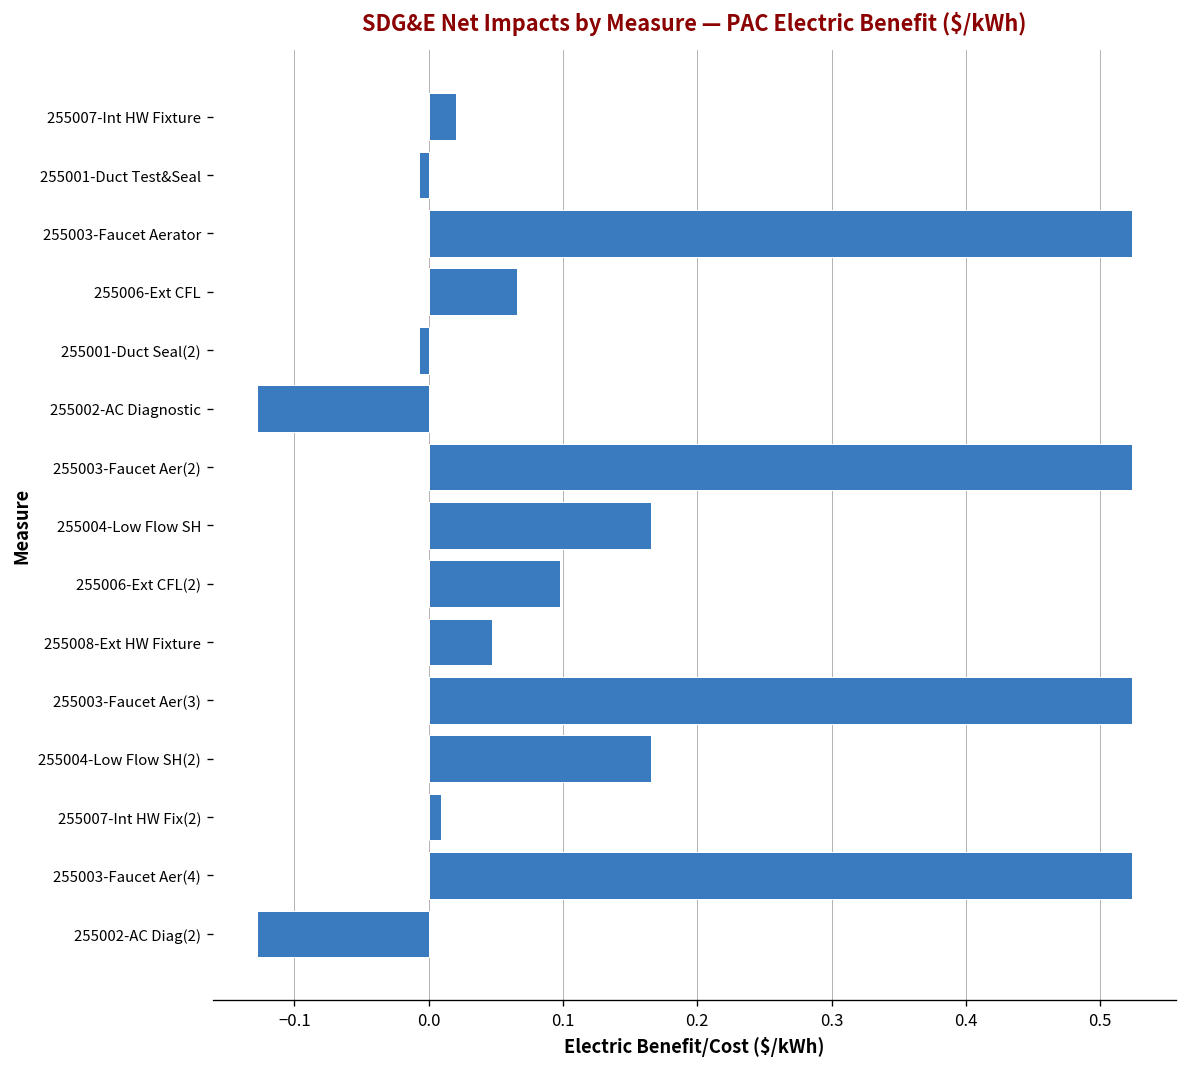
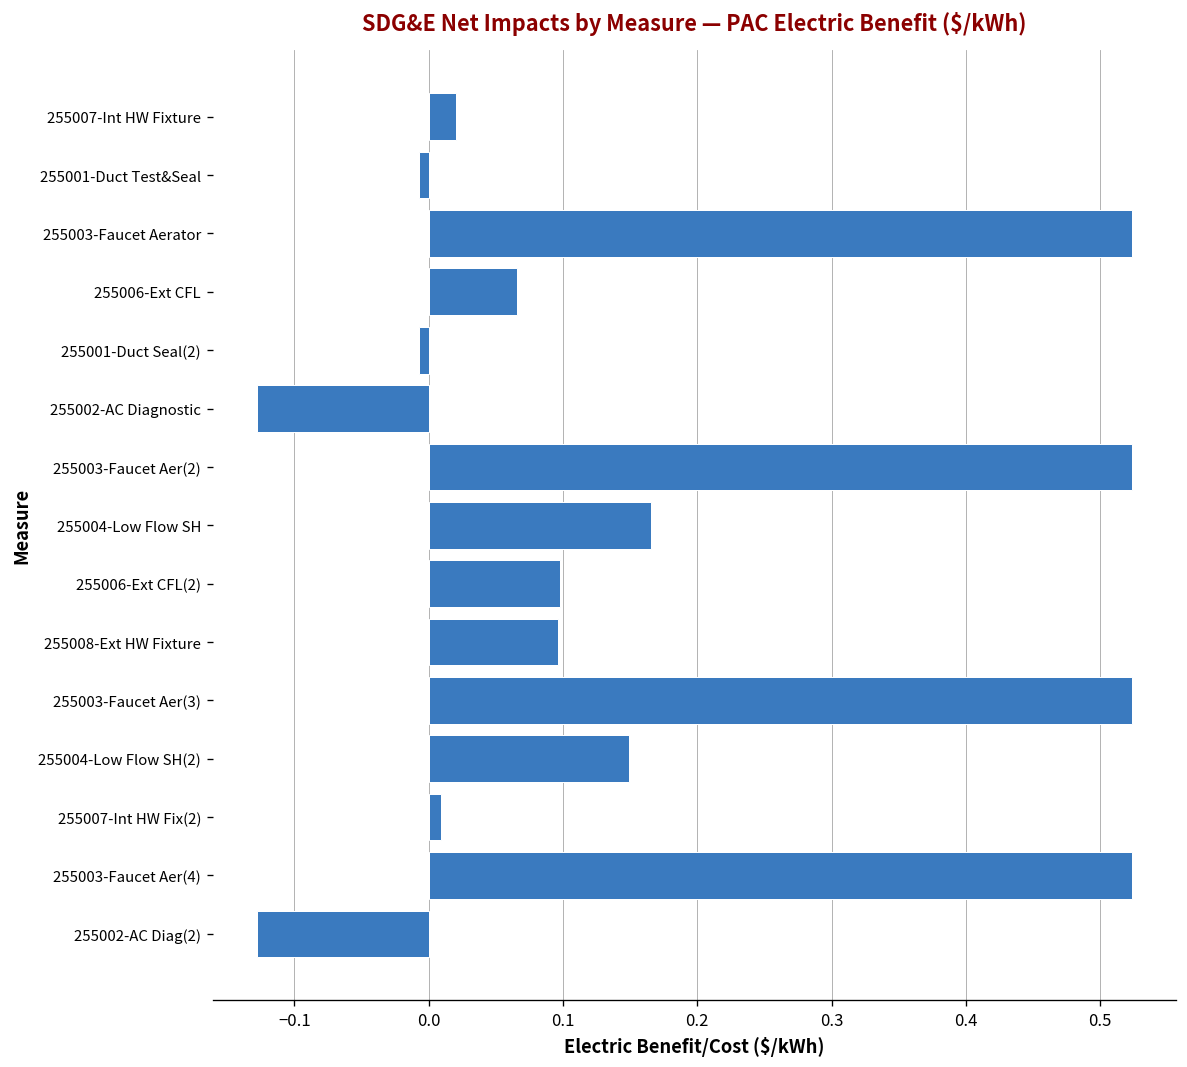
  {
    "255007-Int HW Fixture": 0.020,
    "255001-Duct Test&Seal": -0.008,
    "255003-Faucet Aerator": 0.524,
    "255006-Ext CFL": 0.065,
    "255001-Duct Seal(2)": -0.008,
    "255002-AC Diagnostic": -0.128,
    "255003-Faucet Aer(2)": 0.524,
    "255004-Low Flow SH": 0.165,
    "255006-Ext CFL(2)": 0.098,
-   "255008-Ext HW Fixture": 0.047,
+   "255008-Ext HW Fixture": 0.096,
    "255003-Faucet Aer(3)": 0.524,
-   "255004-Low Flow SH(2)": 0.165,
+   "255004-Low Flow SH(2)": 0.149,
    "255007-Int HW Fix(2)": 0.009,
    "255003-Faucet Aer(4)": 0.524,
    "255002-AC Diag(2)": -0.128
  }
